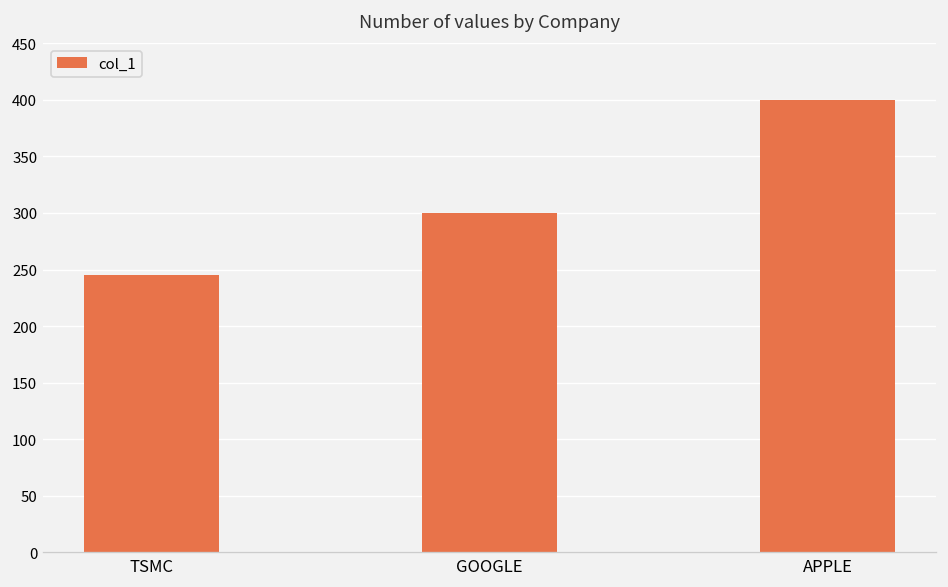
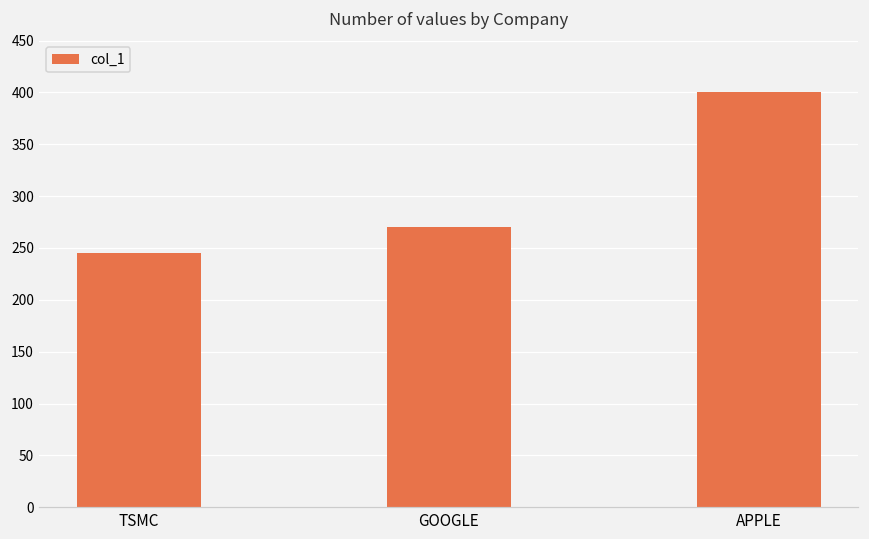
  {
    "TSMC": 250,
-   "GOOGLE": 300,
+   "GOOGLE": 270,
    "APPLE": 400
  }
